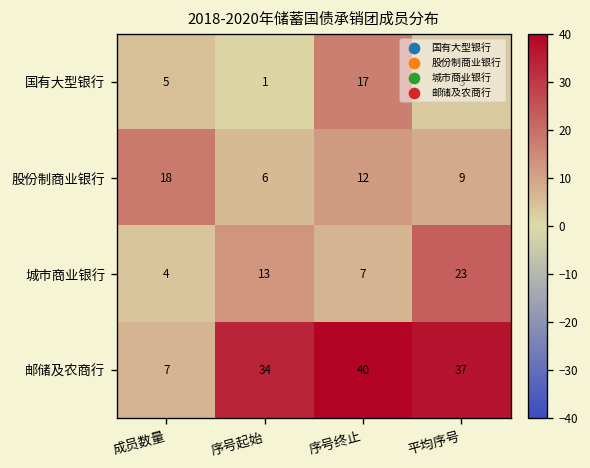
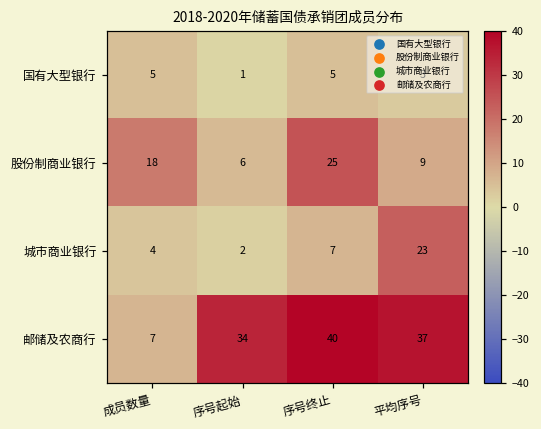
  {
    "国有大型银行": {
      "成员数量": 5,
      "序号起始": 1,
-     "序号终止": 17
+     "序号终止": 5
    },
    "股份制商业银行": {
      "成员数量": 18,
      "序号起始": 6,
-     "序号终止": 12,
+     "序号终止": 25,
      "平均序号": 9
    },
    "城市商业银行": {
      "成员数量": 4,
-     "序号起始": 13,
+     "序号起始": 2,
      "序号终止": 7,
      "平均序号": 23
    },
    "邮储及农商行": {
      "成员数量": 7,
      "序号起始": 34,
      "序号终止": 40,
      "平均序号": 37
    }
  }
